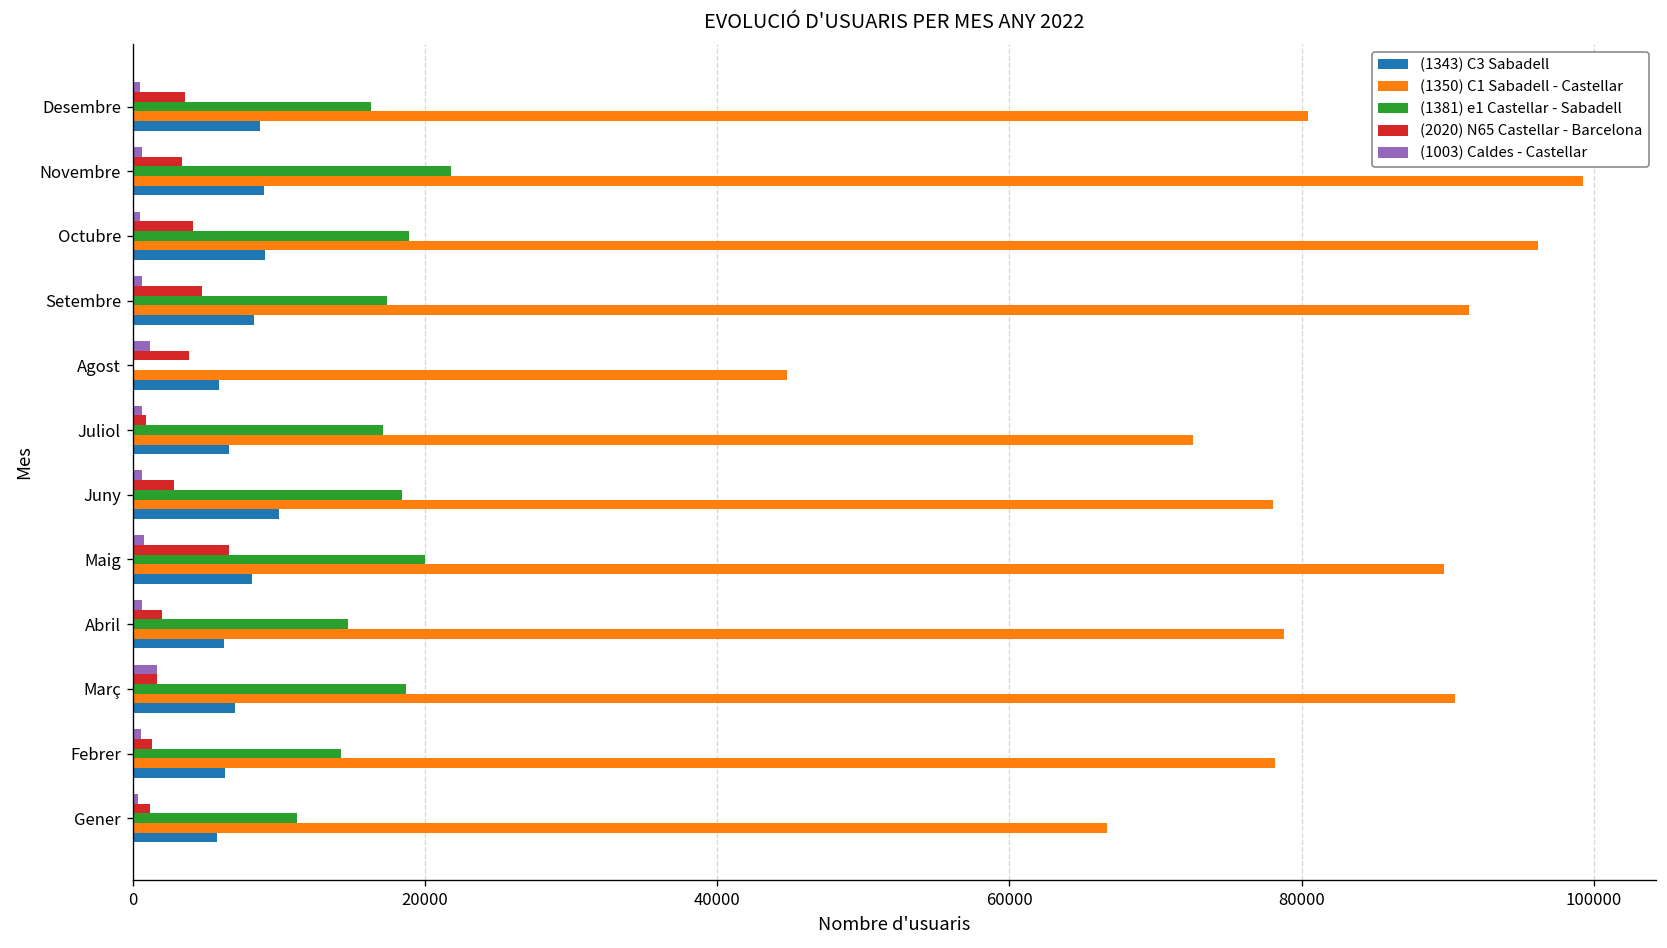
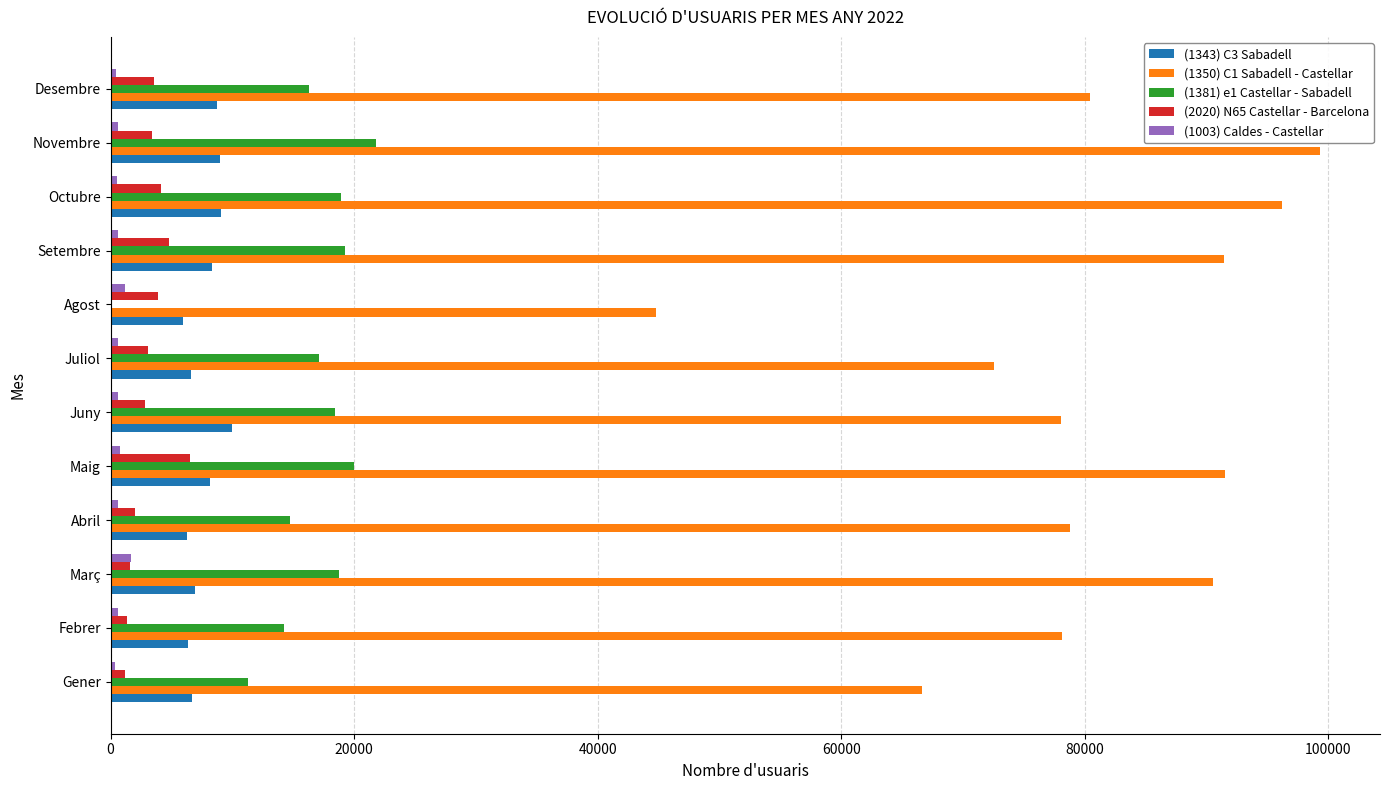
  {
    "(1343) C3 Sabadell": {
      "Desembre": 8700,
      "Novembre": 9000,
      "Octubre": 9000,
      "Setembre": 8300,
      "Agost": 5900,
      "Juliol": 6600,
      "Juny": 10000,
      "Maig": 8200,
      "Abril": 6300,
      "Març": 7000,
      "Febrer": 6300,
-     "Gener": 5800
+     "Gener": 6700
    },
    "(1350) C1 Sabadell - Castellar": {
      "Desembre": 80400,
      "Novembre": 99300,
      "Octubre": 96200,
      "Setembre": 91500,
      "Agost": 44800,
      "Juliol": 72500,
      "Juny": 78100,
-     "Maig": 89700,
+     "Maig": 91500,
      "Abril": 78800,
      "Març": 90500,
      "Febrer": 78100,
      "Gener": 66700
    },
    "(1381) e1 Castellar - Sabadell": {
      "Desembre": 16300,
      "Novembre": 21800,
      "Octubre": 18900,
-     "Setembre": 17400,
+     "Setembre": 19200,
      "Juliol": 17100,
      "Juny": 18400,
      "Maig": 20000,
      "Abril": 14800,
      "Març": 18700,
      "Febrer": 14300,
      "Gener": 11300
    },
    "(2020) N65 Castellar - Barcelona": {
      "Desembre": 3600,
      "Novembre": 3400,
      "Octubre": 4100,
      "Setembre": 4800,
      "Agost": 3900,
-     "Juliol": 900,
+     "Juliol": 3100,
      "Juny": 2900,
      "Maig": 6600,
      "Abril": 2000,
      "Març": 1600,
      "Febrer": 1300,
      "Gener": 1200
    },
    "(1003) Caldes - Castellar": {
      "Desembre": 500,
      "Novembre": 600,
      "Octubre": 500,
      "Setembre": 600,
      "Agost": 1200,
      "Juliol": 600,
      "Juny": 600,
      "Maig": 800,
      "Abril": 600,
      "Març": 1700,
      "Febrer": 600,
      "Gener": 400
    }
  }
